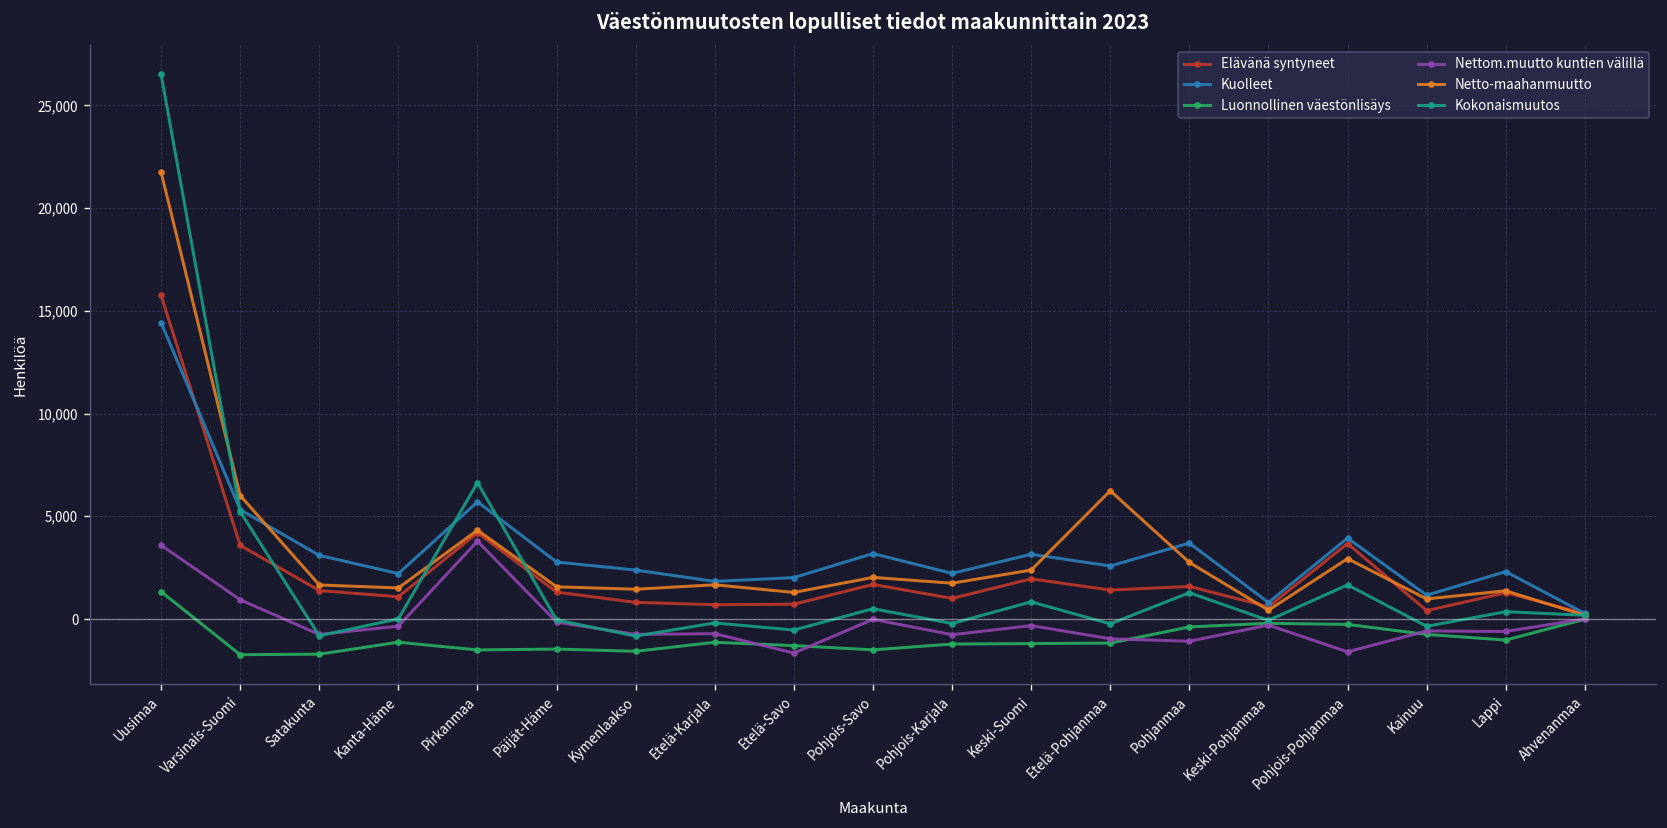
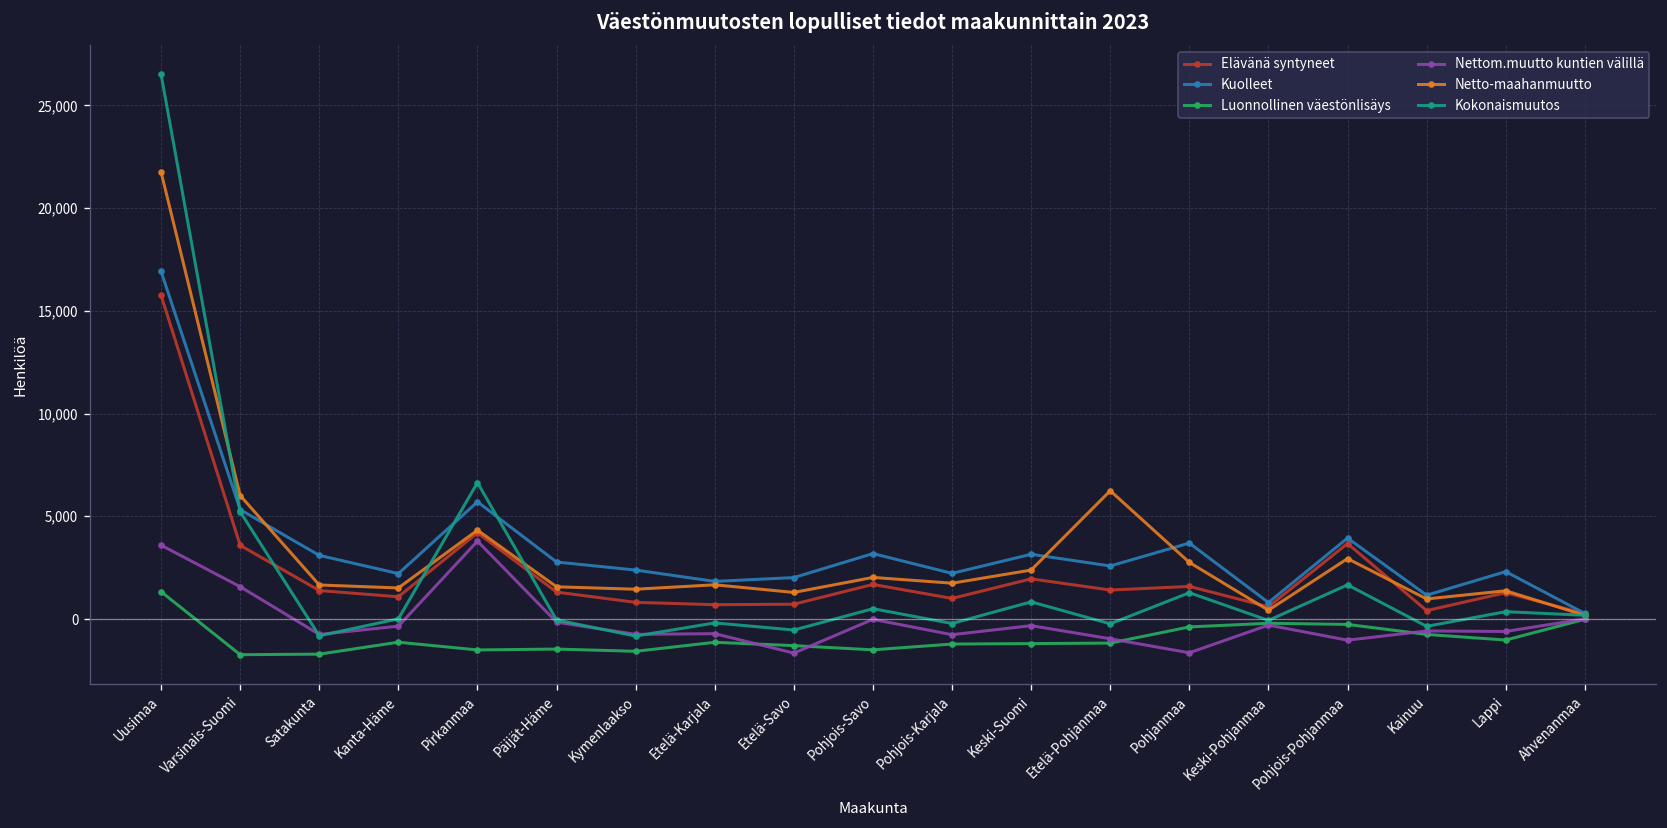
  {
    "Elävänä syntyneet": {
      "Uusimaa": "15,800",
      "Varsinais-Suomi": "3,600",
      "Satakunta": "1,400",
      "Kanta-Häme": "1,100",
      "Päijät-Häme": "1,300",
      "Kymenlaakso": "800",
      "Etelä-Karjala": "700",
      "Etelä-Savo": "700",
      "Pohjois-Savo": "1,700",
      "Pohjois-Karjala": "1,000",
      "Keski-Suomi": "2,000",
      "Etelä-Pohjanmaa": "1,400",
      "Pohjanmaa": "1,600",
      "Keski-Pohjanmaa": "600",
      "Pohjois-Pohjanmaa": "3,700",
      "Kainuu": "400"
    },
    "Kuolleet": {
-     "Uusimaa": "14,400",
+     "Uusimaa": "16,900",
      "Satakunta": "3,100",
      "Kanta-Häme": "2,200",
      "Pirkanmaa": "5,700",
      "Päijät-Häme": "2,800",
      "Kymenlaakso": "2,400",
      "Etelä-Karjala": "1,800",
      "Etelä-Savo": "2,000",
      "Pohjois-Savo": "3,200",
      "Pohjois-Karjala": "2,200",
      "Keski-Suomi": "3,200",
      "Etelä-Pohjanmaa": "2,600",
      "Pohjanmaa": "3,700",
      "Keski-Pohjanmaa": "800",
      "Pohjois-Pohjanmaa": "3,900",
      "Kainuu": "1,200",
      "Lappi": "2,300"
    },
    "Nettom.muutto kuntien välillä": {
      "Uusimaa": "3,600",
-     "Varsinais-Suomi": "900",
+     "Varsinais-Suomi": "1,600",
      "Kanta-Häme": "-300",
      "Pirkanmaa": "3,800",
      "Etelä-Karjala": "-700",
      "Etelä-Savo": "-1,700",
      "Pohjois-Savo": "0",
      "Pohjois-Karjala": "-800",
      "Keski-Suomi": "-300",
      "Etelä-Pohjanmaa": "-1,000",
-     "Pohjanmaa": "-1,100",
-     "Pohjois-Pohjanmaa": "-1,600",
+     "Pohjanmaa": "-1,600",
+     "Pohjois-Pohjanmaa": "-1,000",
      "Kainuu": "-600",
      "Lappi": "-600"
    },
    "Netto-maahanmuutto": {
      "Uusimaa": "21,800",
      "Varsinais-Suomi": "6,000",
      "Satakunta": "1,700",
      "Kanta-Häme": "1,500",
      "Päijät-Häme": "1,600",
      "Kymenlaakso": "1,400",
      "Etelä-Karjala": "1,700",
      "Etelä-Savo": "1,300",
      "Pohjois-Savo": "2,000",
      "Pohjois-Karjala": "1,700",
      "Keski-Suomi": "2,400",
      "Etelä-Pohjanmaa": "6,200",
      "Pohjanmaa": "2,800",
      "Keski-Pohjanmaa": "400",
      "Pohjois-Pohjanmaa": "2,900",
      "Kainuu": "1,000"
    }
  }
